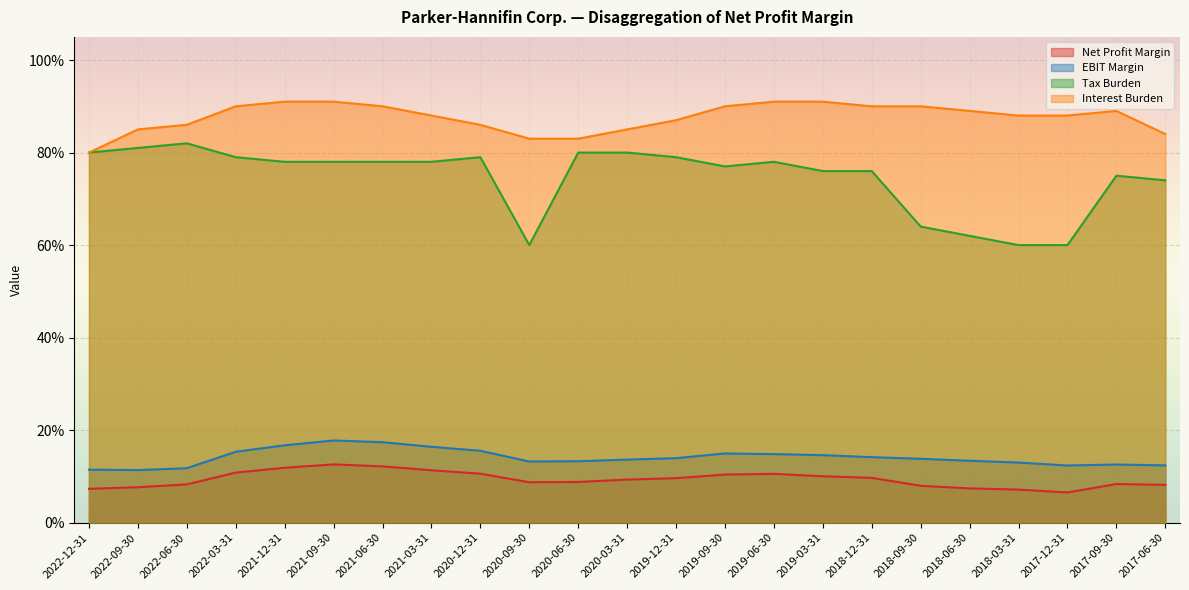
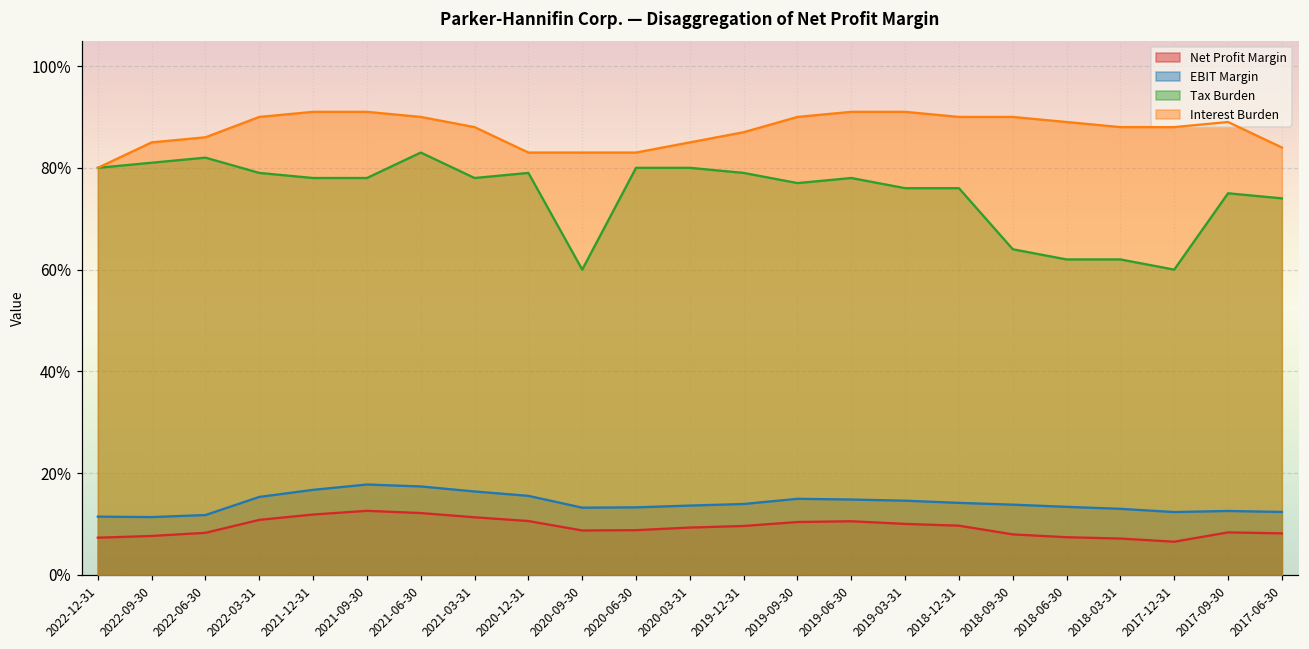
  {
    "Net Profit Margin": {
      "2022-12-31": "7%",
      "2022-09-30": "8%",
      "2022-06-30": "8%",
      "2022-03-31": "11%",
      "2021-12-31": "12%",
      "2021-09-30": "13%",
      "2021-06-30": "12%",
      "2021-03-31": "11%",
      "2020-12-31": "11%",
      "2020-09-30": "9%",
      "2020-06-30": "9%",
      "2020-03-31": "9%",
      "2019-12-31": "10%",
      "2019-09-30": "10%",
      "2019-06-30": "11%",
      "2019-03-31": "10%",
      "2018-12-31": "10%",
      "2018-09-30": "8%",
      "2018-06-30": "7%",
      "2018-03-31": "7%",
      "2017-12-31": "7%",
      "2017-09-30": "8%",
      "2017-06-30": "8%"
    },
    "EBIT Margin": {
      "2022-12-31": "11%",
      "2022-09-30": "11%",
      "2022-06-30": "12%",
      "2022-03-31": "15%",
      "2021-12-31": "17%",
      "2021-09-30": "18%",
      "2021-06-30": "17%",
      "2021-03-31": "16%",
      "2020-12-31": "16%",
      "2020-09-30": "13%",
      "2020-06-30": "13%",
      "2020-03-31": "14%",
      "2019-12-31": "14%",
      "2019-09-30": "15%",
      "2019-06-30": "15%",
      "2019-03-31": "15%",
      "2018-12-31": "14%",
      "2018-09-30": "14%",
      "2018-06-30": "13%",
      "2018-03-31": "13%",
      "2017-12-31": "12%",
      "2017-09-30": "13%",
      "2017-06-30": "12%"
    },
    "Tax Burden": {
      "2022-09-30": "81%",
      "2022-06-30": "82%",
      "2022-03-31": "79%",
      "2021-12-31": "78%",
      "2021-09-30": "78%",
-     "2021-06-30": "78%",
+     "2021-06-30": "83%",
      "2021-03-31": "78%",
      "2020-12-31": "79%",
      "2020-09-30": "60%",
      "2020-06-30": "80%",
      "2020-03-31": "80%",
      "2019-12-31": "79%",
      "2019-09-30": "77%",
      "2019-06-30": "78%",
      "2019-03-31": "76%",
      "2018-12-31": "76%",
      "2018-09-30": "64%",
      "2018-06-30": "62%",
-     "2018-03-31": "60%",
+     "2018-03-31": "62%",
      "2017-12-31": "60%",
      "2017-09-30": "75%",
      "2017-06-30": "74%"
    },
    "Interest Burden": {
      "2022-09-30": "85%",
      "2022-06-30": "86%",
      "2022-03-31": "90%",
      "2021-12-31": "91%",
      "2021-09-30": "91%",
      "2021-06-30": "90%",
      "2021-03-31": "88%",
-     "2020-12-31": "86%",
+     "2020-12-31": "83%",
      "2020-09-30": "83%",
      "2020-06-30": "83%",
      "2020-03-31": "85%",
      "2019-12-31": "87%",
      "2019-09-30": "90%",
      "2019-06-30": "91%",
      "2019-03-31": "91%",
      "2018-12-31": "90%",
      "2018-09-30": "90%",
      "2018-06-30": "89%",
      "2018-03-31": "88%",
      "2017-12-31": "88%",
      "2017-09-30": "89%",
      "2017-06-30": "84%"
    }
  }
